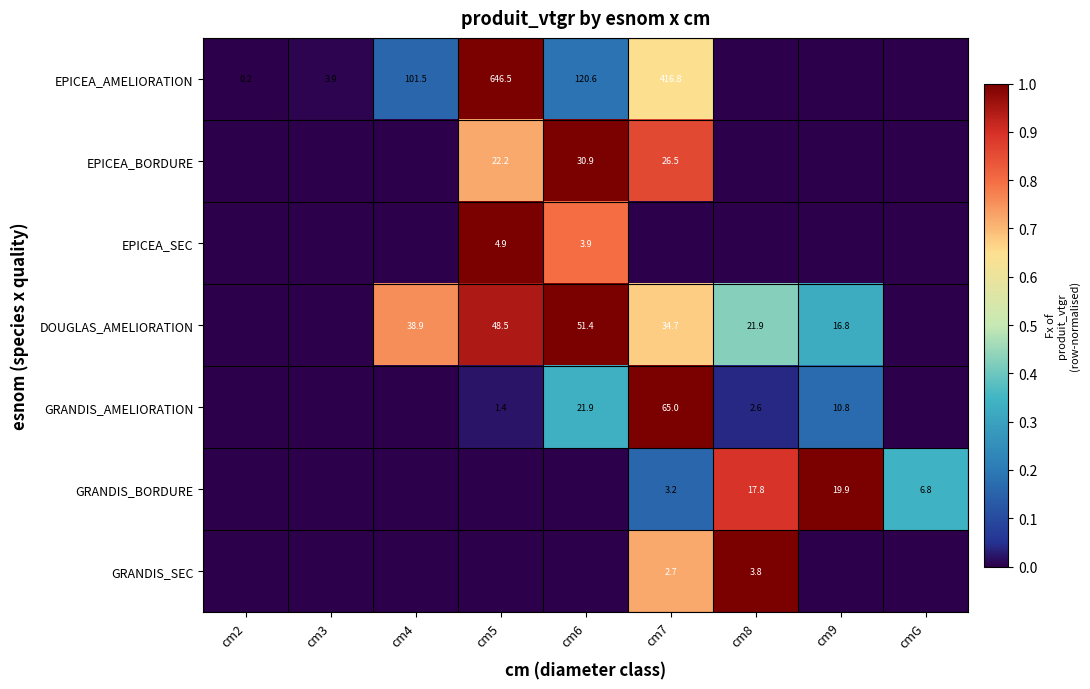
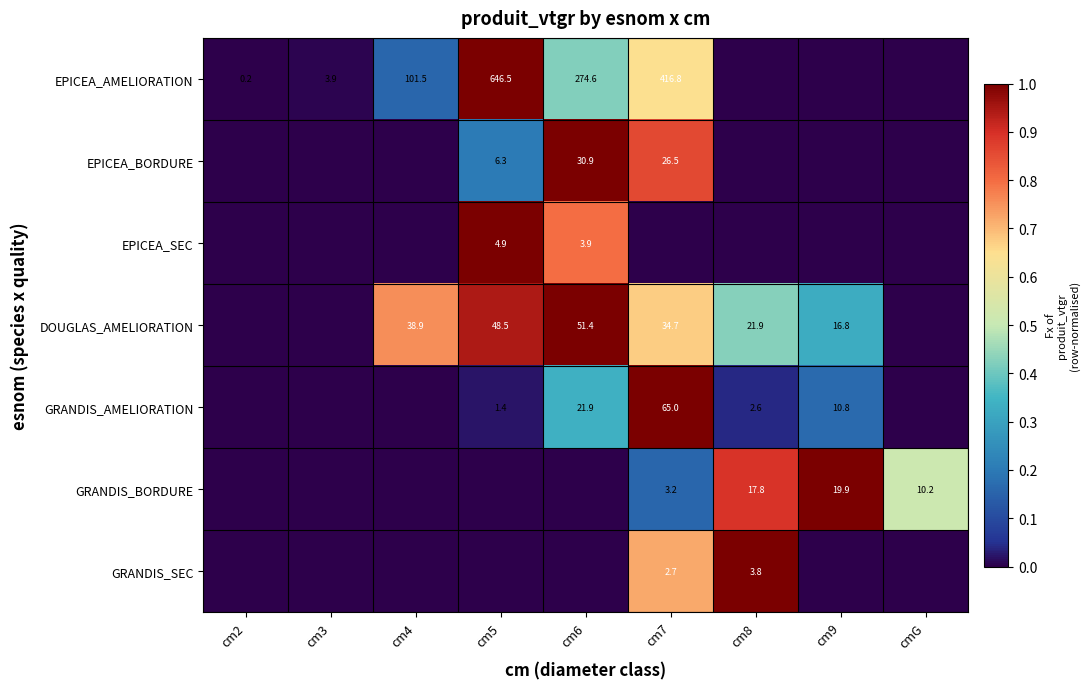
  {
    "EPICEA_AMELIORATION": {
      "cm2": 0.2,
      "cm3": 3.9,
      "cm4": 101.5,
      "cm5": 646.5,
-     "cm6": 120.6,
+     "cm6": 274.6,
      "cm7": 416.8
    },
    "EPICEA_BORDURE": {
-     "cm5": 22.2,
+     "cm5": 6.3,
      "cm6": 30.9,
      "cm7": 26.5
    },
    "EPICEA_SEC": {
      "cm5": 4.9,
      "cm6": 3.9
    },
    "DOUGLAS_AMELIORATION": {
      "cm4": 38.9,
      "cm5": 48.5,
      "cm6": 51.4,
      "cm7": 34.7,
      "cm8": 21.9,
      "cm9": 16.8
    },
    "GRANDIS_AMELIORATION": {
      "cm5": 1.4,
      "cm6": 21.9,
      "cm7": 65.0,
      "cm8": 2.6,
      "cm9": 10.8
    },
    "GRANDIS_BORDURE": {
      "cm7": 3.2,
      "cm8": 17.8,
      "cm9": 19.9,
-     "cmG": 6.8
+     "cmG": 10.2
    },
    "GRANDIS_SEC": {
      "cm7": 2.7,
      "cm8": 3.8
    }
  }
